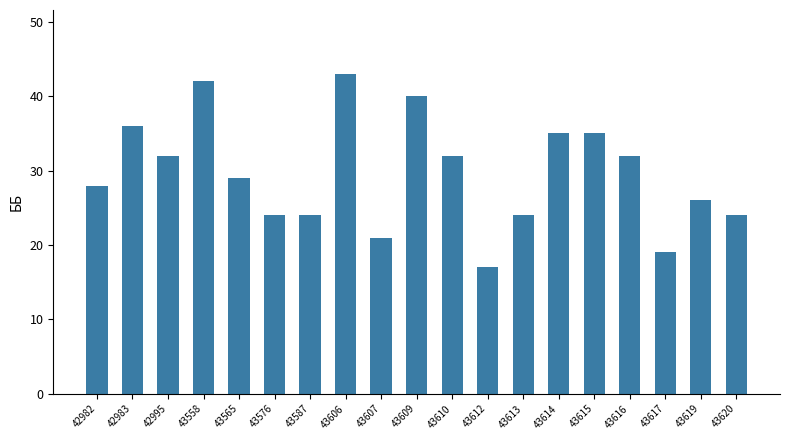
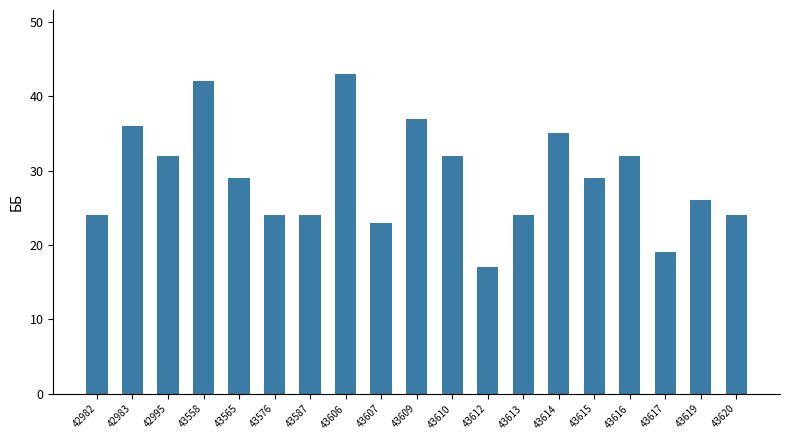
  {
-   "42982": 28,
+   "42982": 24,
    "42983": 36,
    "42995": 32,
    "43558": 42,
    "43565": 29,
    "43576": 24,
    "43587": 24,
    "43606": 43,
-   "43607": 21,
-   "43609": 40,
+   "43607": 23,
+   "43609": 37,
    "43610": 32,
    "43612": 17,
    "43613": 24,
    "43614": 35,
-   "43615": 35,
+   "43615": 29,
    "43616": 32,
    "43617": 19,
    "43619": 26,
    "43620": 24
  }
